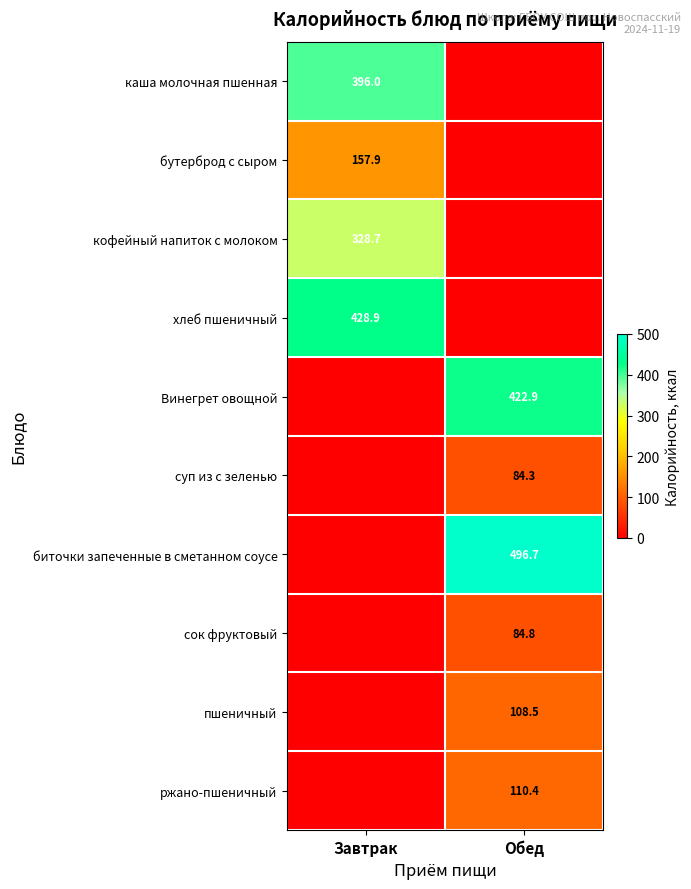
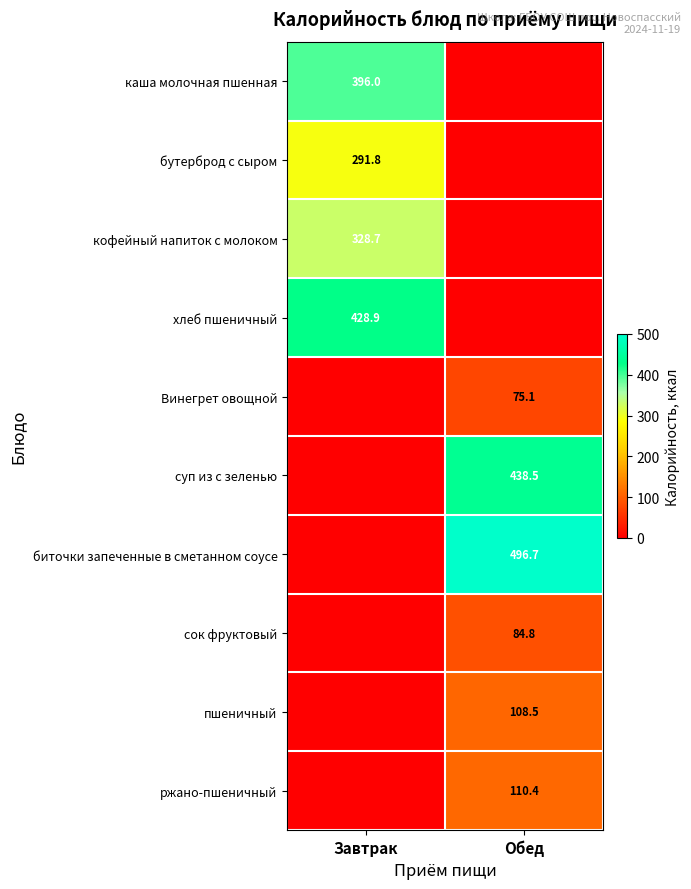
  {
    "каша молочная пшенная": {
      "Завтрак": 396.0
    },
    "бутерброд с сыром": {
-     "Завтрак": 157.9
+     "Завтрак": 291.8
    },
    "кофейный напиток с молоком": {
      "Завтрак": 328.7
    },
    "хлеб пшеничный": {
      "Завтрак": 428.9
    },
    "Винегрет овощной": {
-     "Обед": 422.9
+     "Обед": 75.1
    },
    "суп из с зеленью": {
-     "Обед": 84.3
+     "Обед": 438.5
    },
    "биточки запеченные в сметанном соусе": {
      "Обед": 496.7
    },
    "сок фруктовый": {
      "Обед": 84.8
    },
    "пшеничный": {
      "Обед": 108.5
    },
    "ржано-пшеничный": {
      "Обед": 110.4
    }
  }
